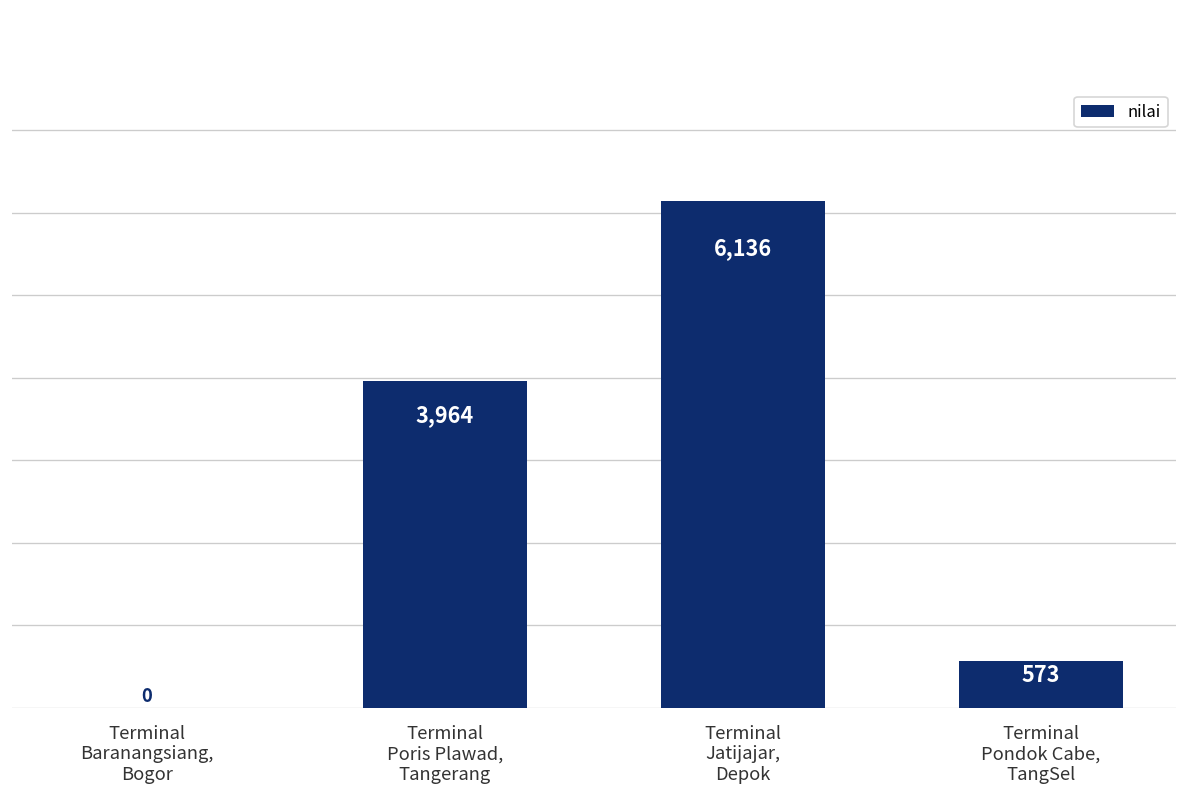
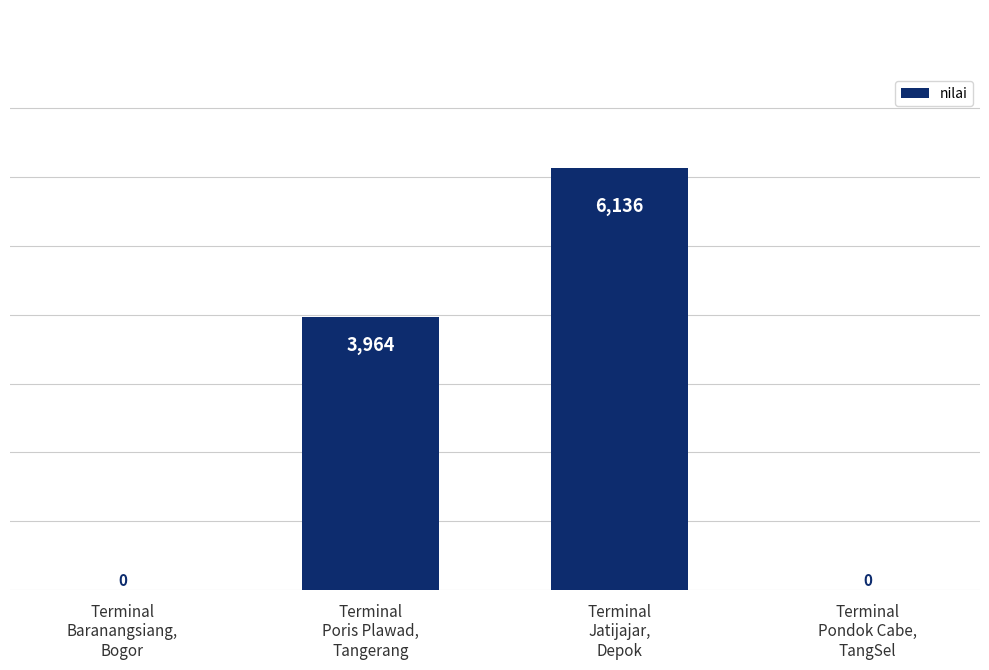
  {
    "Terminal Baranangsiang, Bogor": "0",
    "Terminal Poris Plawad, Tangerang": "3,964",
    "Terminal Jatijajar, Depok": "6,136",
-   "Terminal Pondok Cabe, TangSel": "573"
+   "Terminal Pondok Cabe, TangSel": "0"
  }
